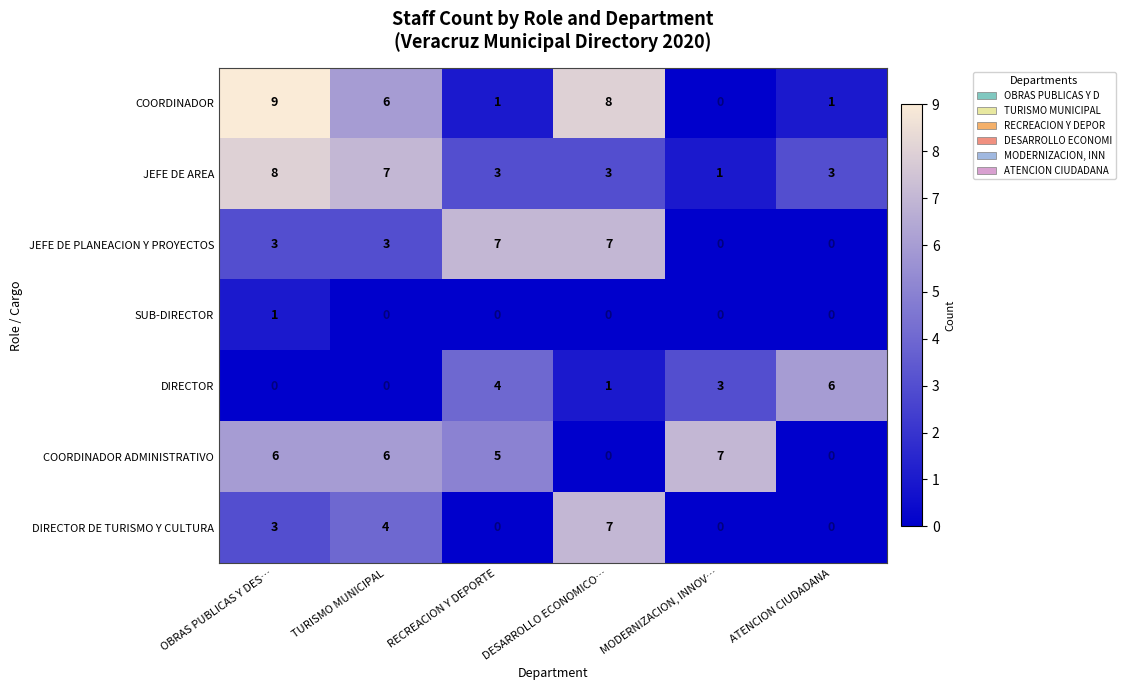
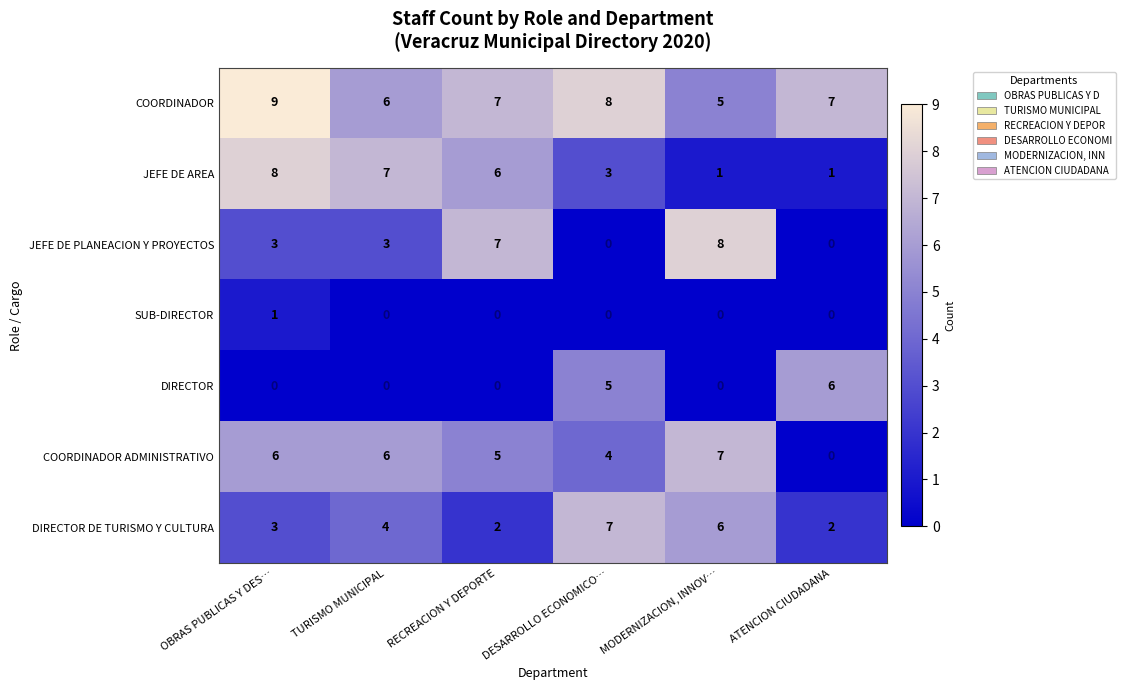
  {
    "COORDINADOR": {
      "OBRAS PUBLICAS Y DES…": 9,
      "TURISMO MUNICIPAL": 6,
-     "RECREACION Y DEPORTE": 1,
+     "RECREACION Y DEPORTE": 7,
      "DESARROLLO ECONOMICO…": 8,
-     "MODERNIZACION, INNOV…": 0,
-     "ATENCION CIUDADANA": 1
+     "MODERNIZACION, INNOV…": 5,
+     "ATENCION CIUDADANA": 7
    },
    "JEFE DE AREA": {
      "OBRAS PUBLICAS Y DES…": 8,
      "TURISMO MUNICIPAL": 7,
-     "RECREACION Y DEPORTE": 3,
+     "RECREACION Y DEPORTE": 6,
      "DESARROLLO ECONOMICO…": 3,
      "MODERNIZACION, INNOV…": 1,
-     "ATENCION CIUDADANA": 3
+     "ATENCION CIUDADANA": 1
    },
    "JEFE DE PLANEACION Y PROYECTOS": {
      "OBRAS PUBLICAS Y DES…": 3,
      "TURISMO MUNICIPAL": 3,
      "RECREACION Y DEPORTE": 7,
-     "DESARROLLO ECONOMICO…": 7,
-     "MODERNIZACION, INNOV…": 0,
+     "DESARROLLO ECONOMICO…": 0,
+     "MODERNIZACION, INNOV…": 8,
      "ATENCION CIUDADANA": 0
    },
    "SUB-DIRECTOR": {
      "OBRAS PUBLICAS Y DES…": 1,
      "TURISMO MUNICIPAL": 0,
      "RECREACION Y DEPORTE": 0,
      "DESARROLLO ECONOMICO…": 0,
      "MODERNIZACION, INNOV…": 0,
      "ATENCION CIUDADANA": 0
    },
    "DIRECTOR": {
      "OBRAS PUBLICAS Y DES…": 0,
      "TURISMO MUNICIPAL": 0,
-     "RECREACION Y DEPORTE": 4,
-     "DESARROLLO ECONOMICO…": 1,
-     "MODERNIZACION, INNOV…": 3,
+     "RECREACION Y DEPORTE": 0,
+     "DESARROLLO ECONOMICO…": 5,
+     "MODERNIZACION, INNOV…": 0,
      "ATENCION CIUDADANA": 6
    },
    "COORDINADOR ADMINISTRATIVO": {
      "OBRAS PUBLICAS Y DES…": 6,
      "TURISMO MUNICIPAL": 6,
      "RECREACION Y DEPORTE": 5,
-     "DESARROLLO ECONOMICO…": 0,
+     "DESARROLLO ECONOMICO…": 4,
      "MODERNIZACION, INNOV…": 7,
      "ATENCION CIUDADANA": 0
    },
    "DIRECTOR DE TURISMO Y CULTURA": {
      "OBRAS PUBLICAS Y DES…": 3,
      "TURISMO MUNICIPAL": 4,
-     "RECREACION Y DEPORTE": 0,
+     "RECREACION Y DEPORTE": 2,
      "DESARROLLO ECONOMICO…": 7,
-     "MODERNIZACION, INNOV…": 0,
-     "ATENCION CIUDADANA": 0
+     "MODERNIZACION, INNOV…": 6,
+     "ATENCION CIUDADANA": 2
    }
  }
